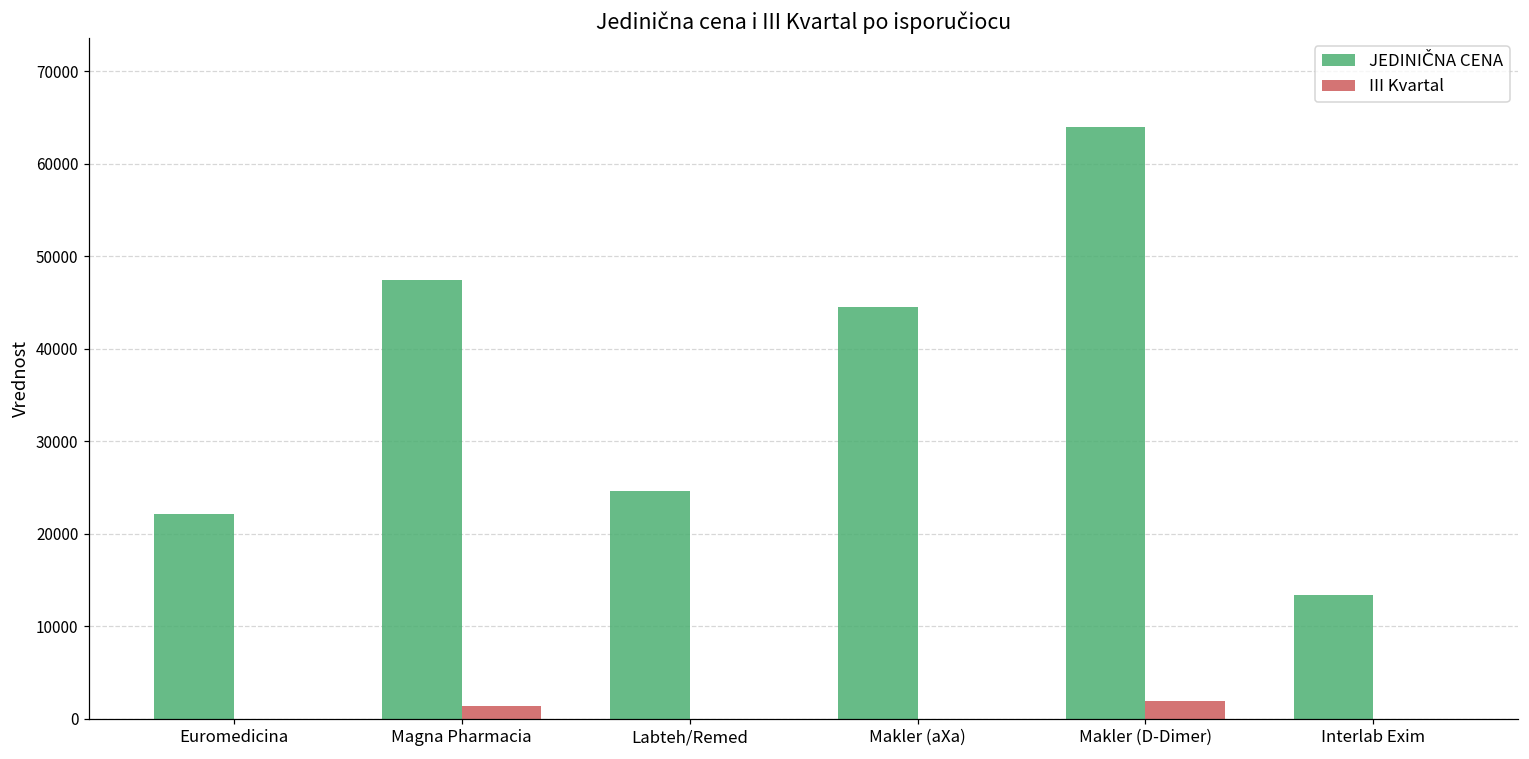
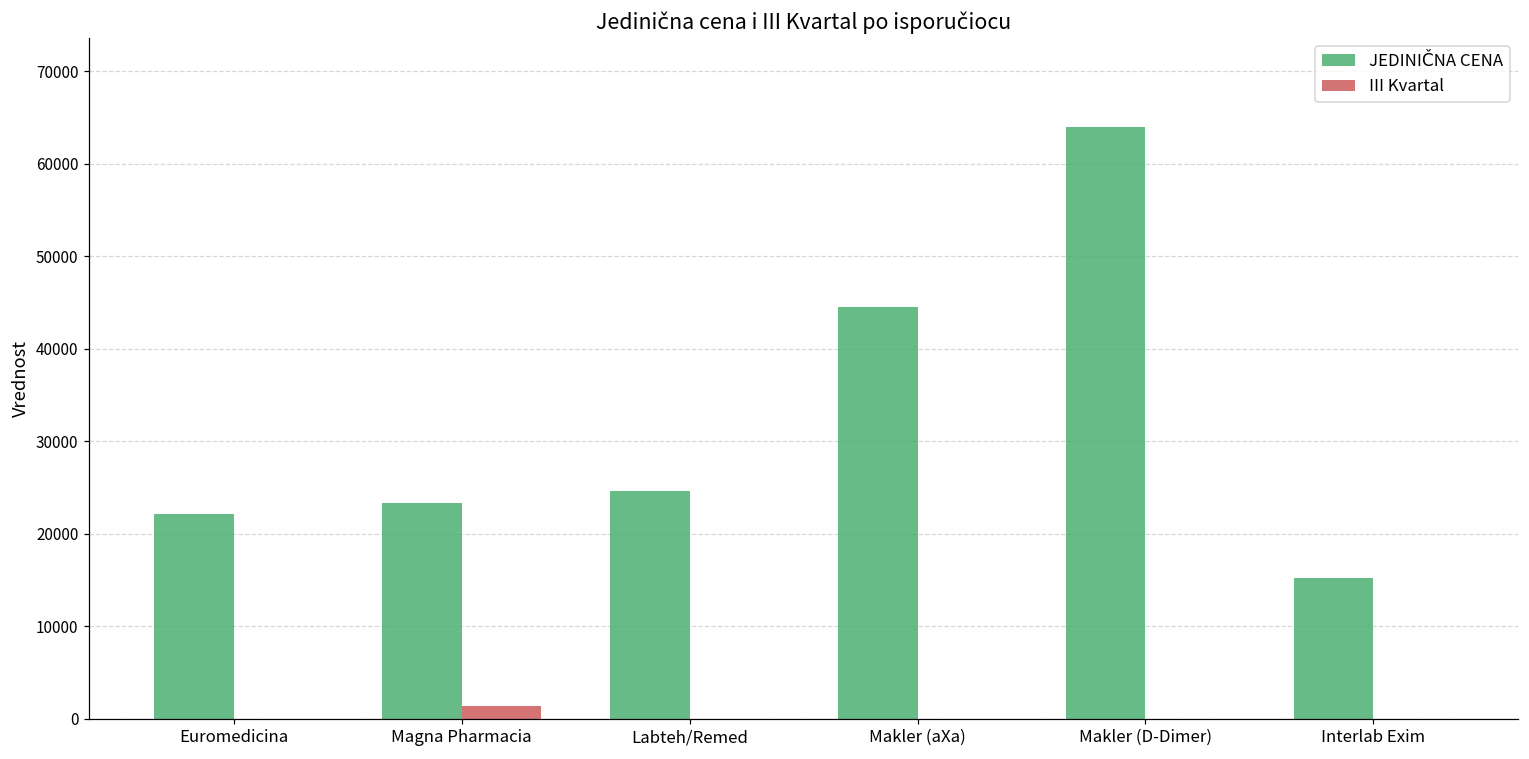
  {
    "JEDINIČNA CENA": {
      "Euromedicina": 22000,
-     "Magna Pharmacia": 47000,
+     "Magna Pharmacia": 23000,
      "Labteh/Remed": 25000,
      "Makler (aXa)": 45000,
      "Makler (D-Dimer)": 64000,
-     "Interlab Exim": 13000
+     "Interlab Exim": 15000
    },
    "III Kvartal": {
      "Euromedicina": 0,
      "Magna Pharmacia": 1000,
-     "Makler (D-Dimer)": 2000
+     "Makler (D-Dimer)": 0
    }
  }
